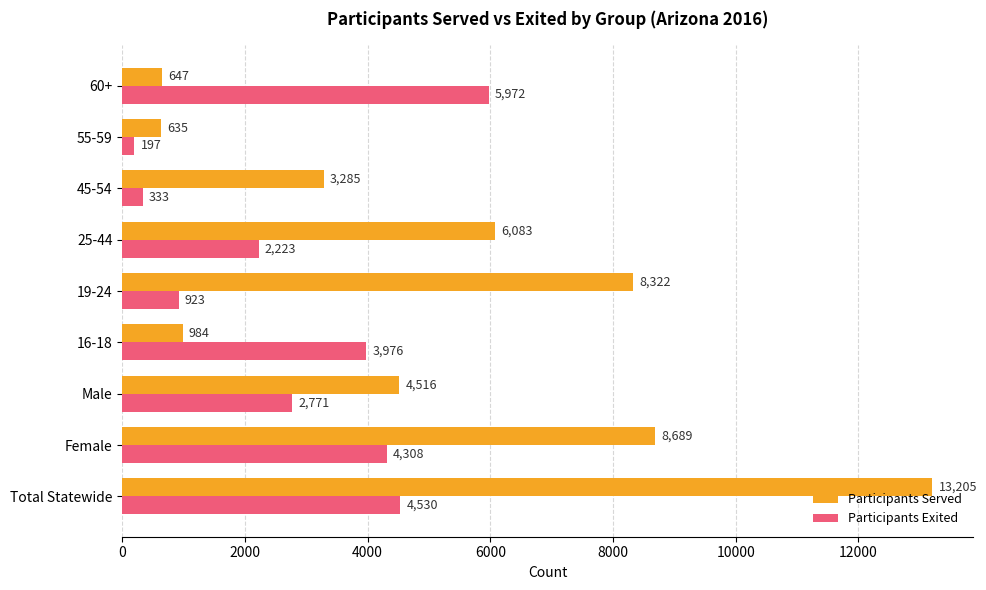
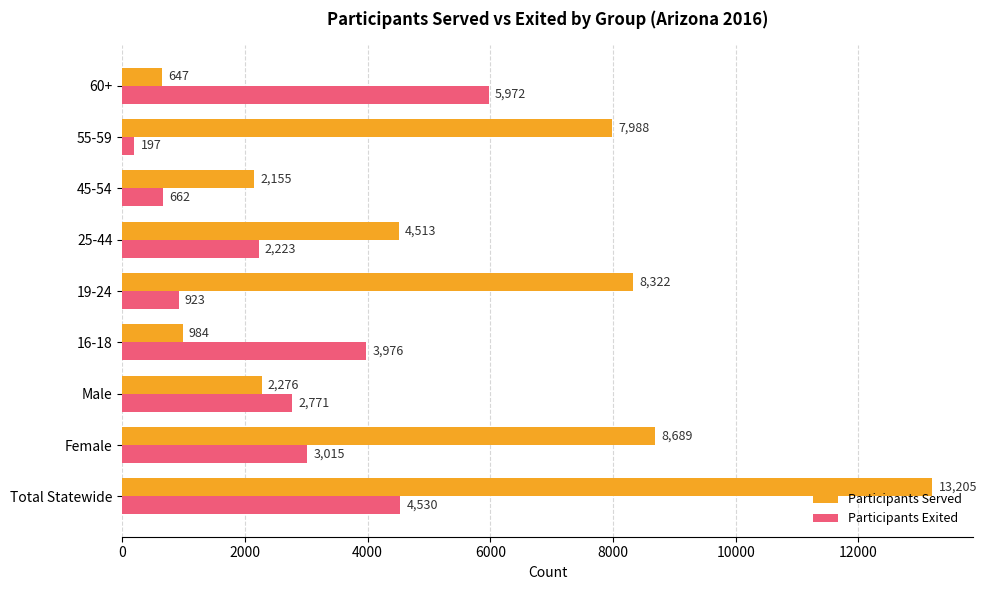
  {
    "Participants Served": {
      "60+": "647",
-     "55-59": "635",
-     "45-54": "3,285",
-     "25-44": "6,083",
+     "55-59": "7,988",
+     "45-54": "2,155",
+     "25-44": "4,513",
      "19-24": "8,322",
      "16-18": "984",
-     "Male": "4,516",
+     "Male": "2,276",
      "Female": "8,689",
      "Total Statewide": "13,205"
    },
    "Participants Exited": {
      "60+": "5,972",
      "55-59": "197",
-     "45-54": "333",
+     "45-54": "662",
      "25-44": "2,223",
      "19-24": "923",
      "16-18": "3,976",
      "Male": "2,771",
-     "Female": "4,308",
+     "Female": "3,015",
      "Total Statewide": "4,530"
    }
  }
